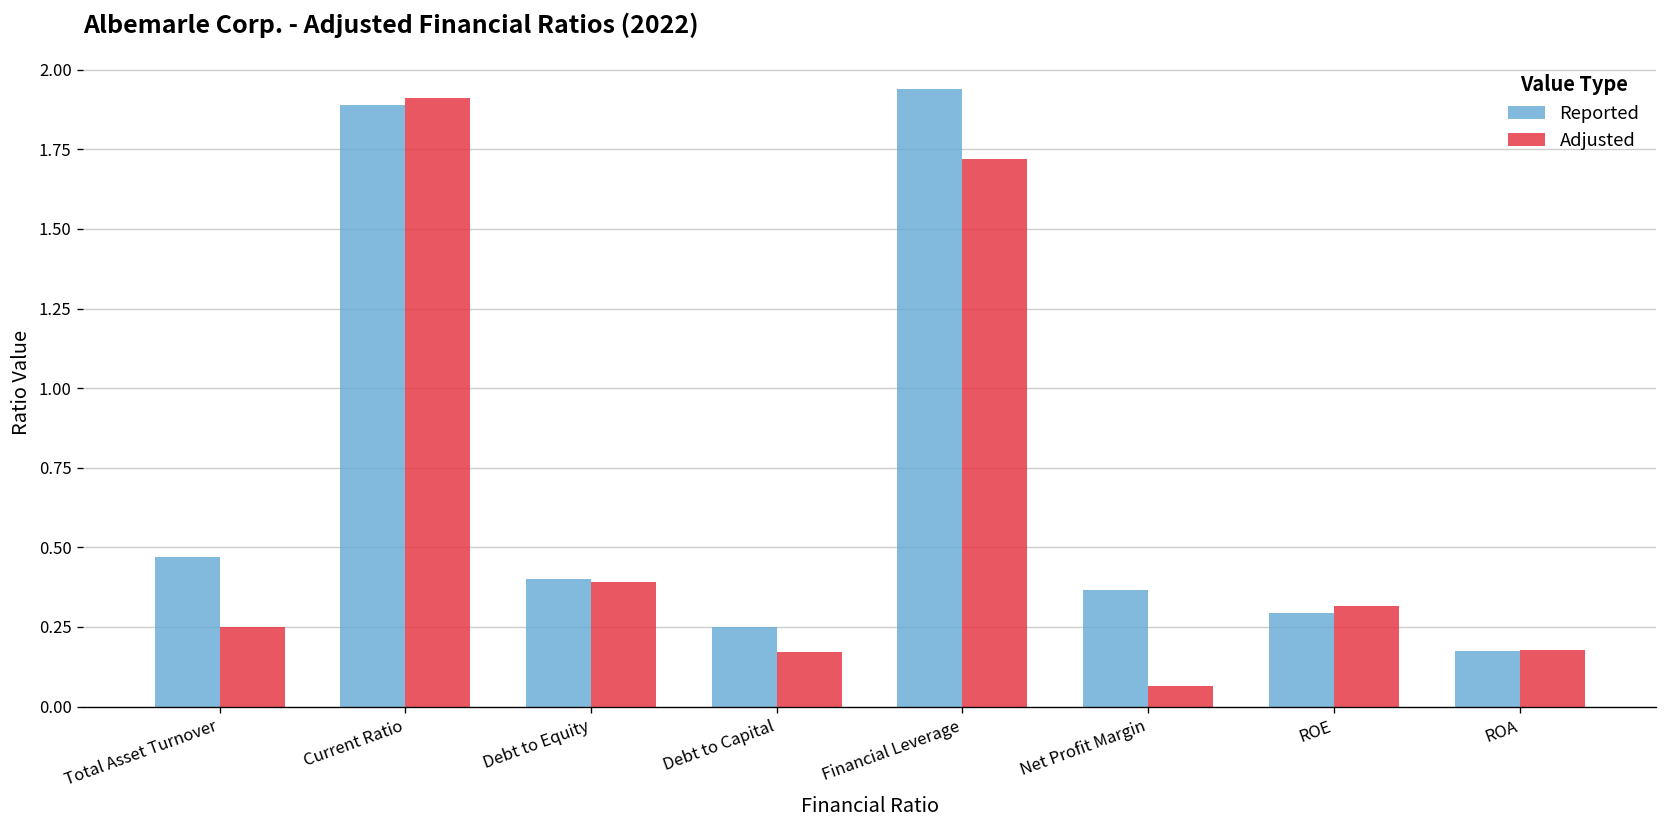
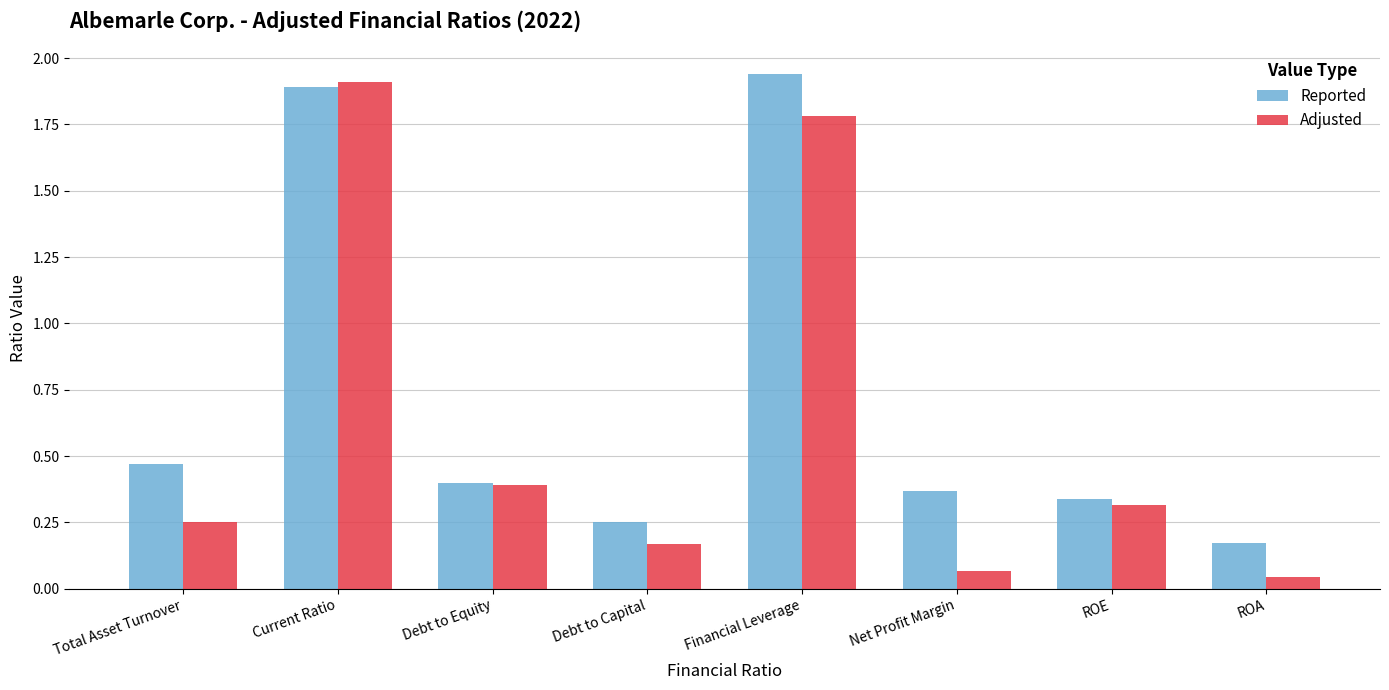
  {
    "Reported": {
      "Total Asset Turnover": 0.47,
      "Current Ratio": 1.89,
      "Debt to Equity": 0.40,
      "Debt to Capital": 0.25,
      "Financial Leverage": 1.94,
      "Net Profit Margin": 0.37,
-     "ROE": 0.29,
+     "ROE": 0.34,
      "ROA": 0.17
    },
    "Adjusted": {
      "Total Asset Turnover": 0.25,
      "Current Ratio": 1.91,
      "Debt to Equity": 0.39,
      "Debt to Capital": 0.17,
-     "Financial Leverage": 1.72,
+     "Financial Leverage": 1.78,
      "Net Profit Margin": 0.07,
      "ROE": 0.32,
-     "ROA": 0.18
+     "ROA": 0.04
    }
  }
